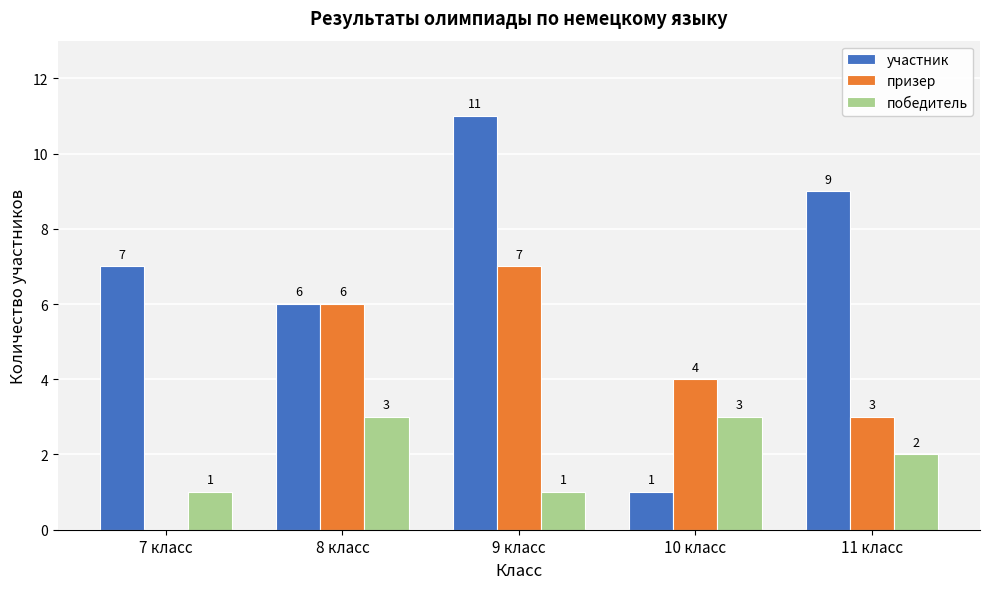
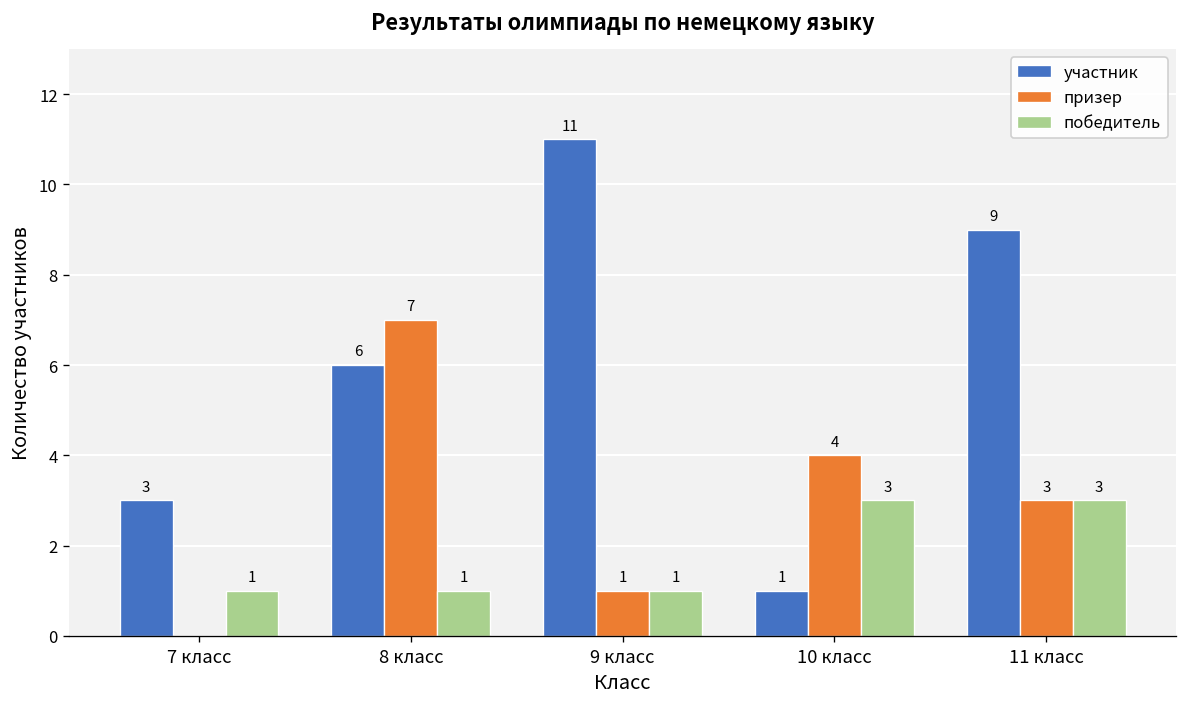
  {
    "участник": {
-     "7 класс": 7,
+     "7 класс": 3,
      "8 класс": 6,
      "9 класс": 11,
      "10 класс": 1,
      "11 класс": 9
    },
    "призер": {
-     "8 класс": 6,
-     "9 класс": 7,
+     "8 класс": 7,
+     "9 класс": 1,
      "10 класс": 4,
      "11 класс": 3
    },
    "победитель": {
      "7 класс": 1,
-     "8 класс": 3,
+     "8 класс": 1,
      "9 класс": 1,
      "10 класс": 3,
-     "11 класс": 2
+     "11 класс": 3
    }
  }
